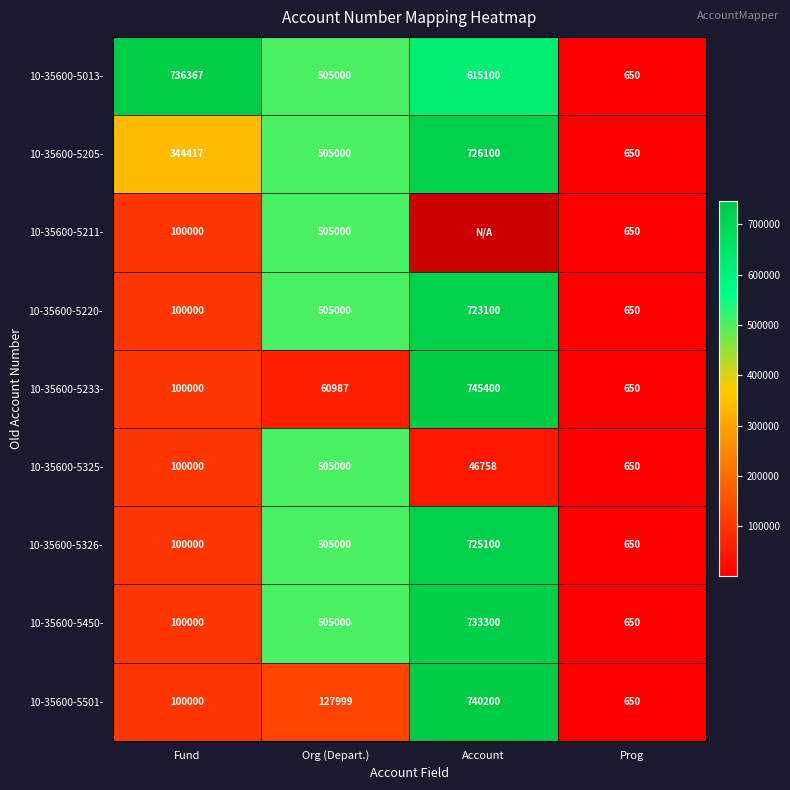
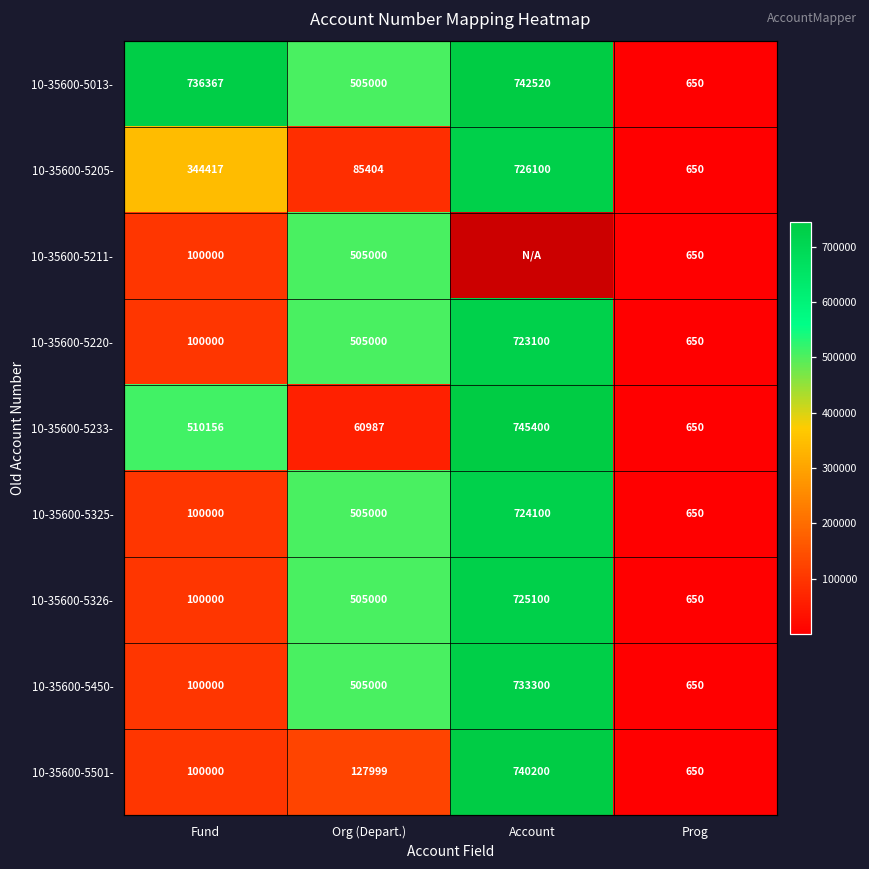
  {
    "10-35600-5013-": {
      "Fund": 736367,
      "Org (Depart.)": 505000,
-     "Account": 615100,
+     "Account": 742520,
      "Prog": 650
    },
    "10-35600-5205-": {
      "Fund": 344417,
-     "Org (Depart.)": 505000,
+     "Org (Depart.)": 85404,
      "Account": 726100,
      "Prog": 650
    },
    "10-35600-5211-": {
      "Fund": 100000,
      "Org (Depart.)": 505000,
      "Prog": 650
    },
    "10-35600-5220-": {
      "Fund": 100000,
      "Org (Depart.)": 505000,
      "Account": 723100,
      "Prog": 650
    },
    "10-35600-5233-": {
-     "Fund": 100000,
+     "Fund": 510156,
      "Org (Depart.)": 60987,
      "Account": 745400,
      "Prog": 650
    },
    "10-35600-5325-": {
      "Fund": 100000,
      "Org (Depart.)": 505000,
-     "Account": 46758,
+     "Account": 724100,
      "Prog": 650
    },
    "10-35600-5326-": {
      "Fund": 100000,
      "Org (Depart.)": 505000,
      "Account": 725100,
      "Prog": 650
    },
    "10-35600-5450-": {
      "Fund": 100000,
      "Org (Depart.)": 505000,
      "Account": 733300,
      "Prog": 650
    },
    "10-35600-5501-": {
      "Fund": 100000,
      "Org (Depart.)": 127999,
      "Account": 740200,
      "Prog": 650
    }
  }
